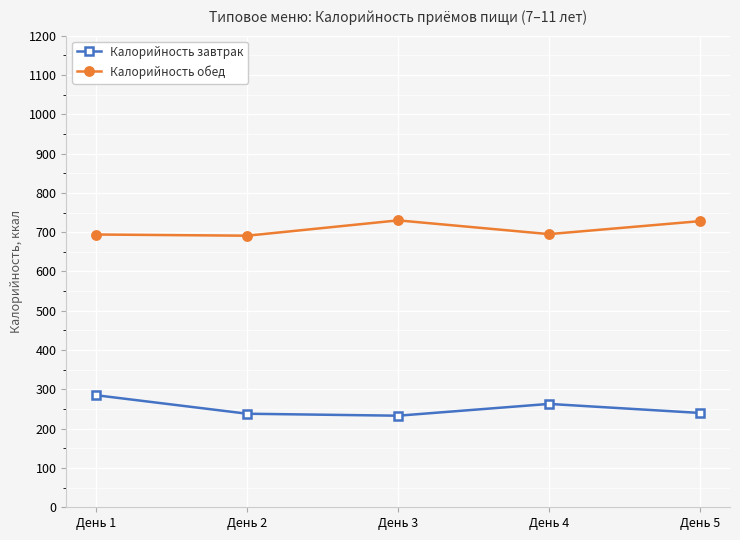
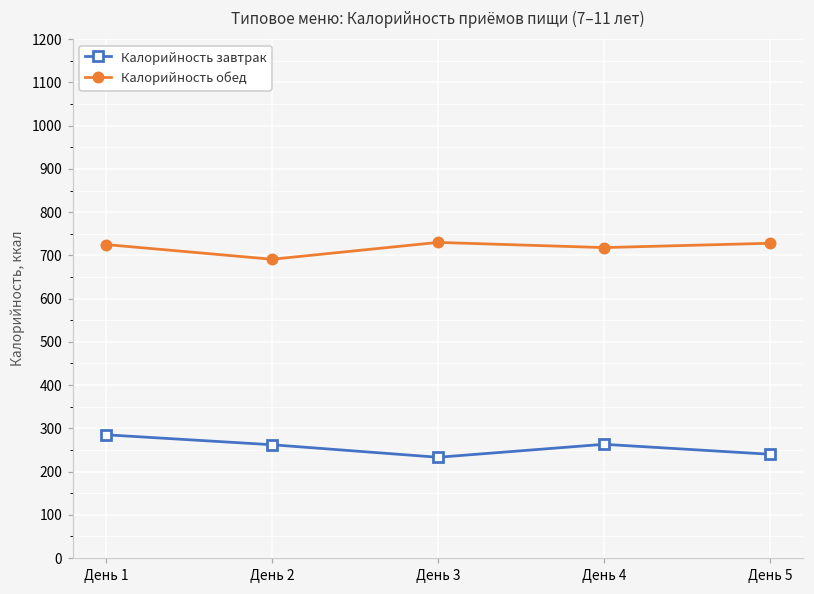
  {
    "Калорийность завтрак": {
      "День 1": 290,
-     "День 2": 240,
+     "День 2": 260,
      "День 3": 230,
      "День 4": 260,
      "День 5": 240
    },
    "Калорийность обед": {
-     "День 1": 690,
+     "День 1": 730,
      "День 2": 690,
      "День 3": 730,
-     "День 4": 700,
+     "День 4": 720,
      "День 5": 730
    }
  }
